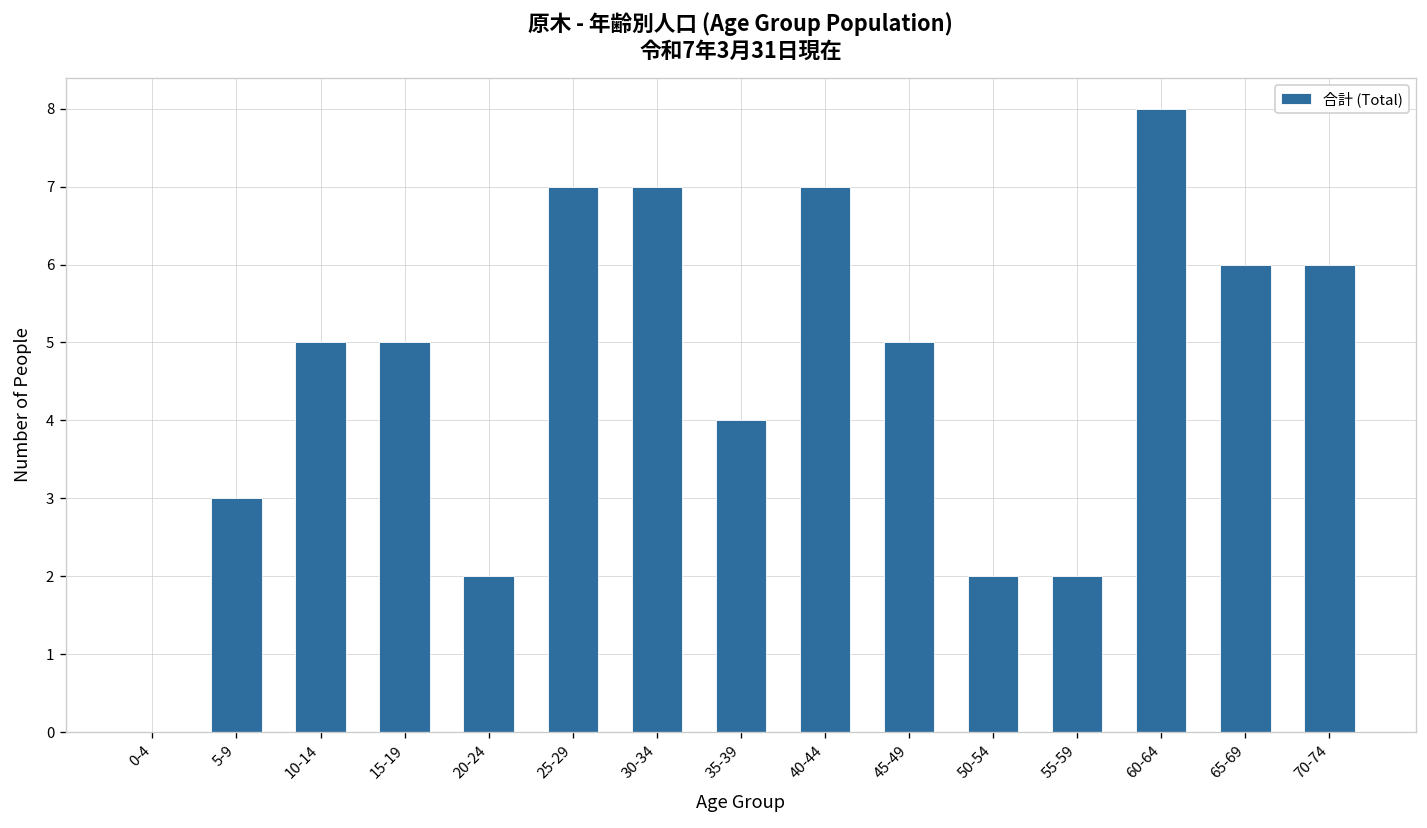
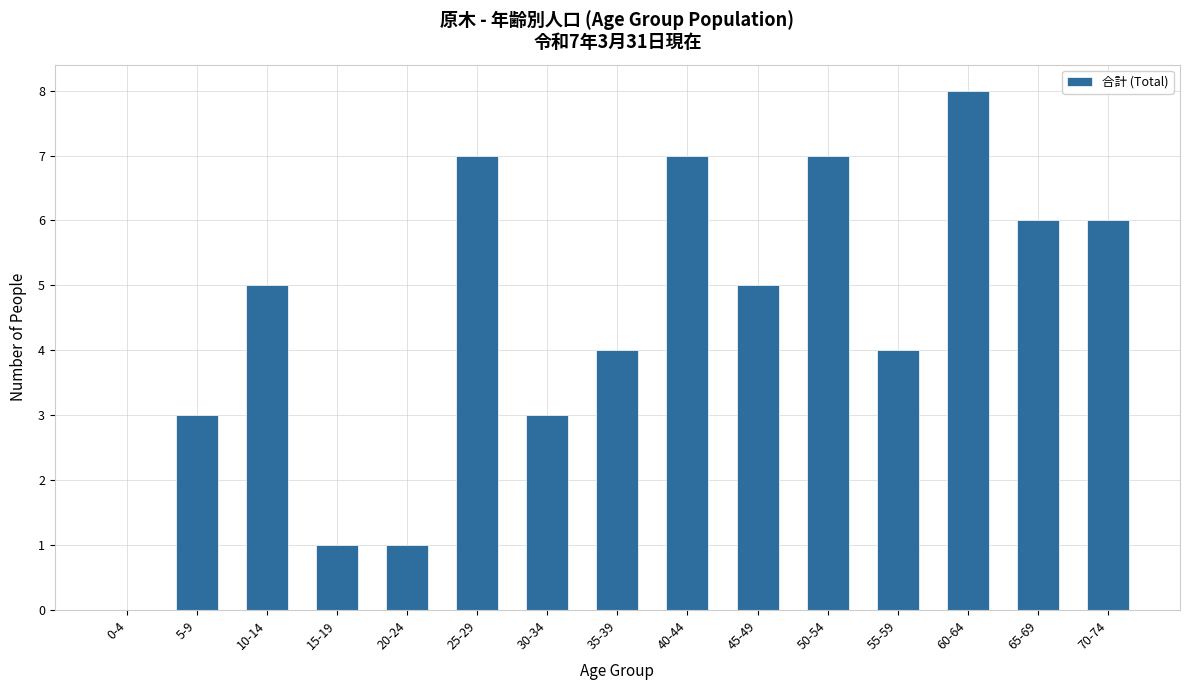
  {
    "0-4": 0,
    "5-9": 3,
    "10-14": 5,
-   "15-19": 5,
-   "20-24": 2,
+   "15-19": 1,
+   "20-24": 1,
    "25-29": 7,
-   "30-34": 7,
+   "30-34": 3,
    "35-39": 4,
    "40-44": 7,
    "45-49": 5,
-   "50-54": 2,
-   "55-59": 2,
+   "50-54": 7,
+   "55-59": 4,
    "60-64": 8,
    "65-69": 6,
    "70-74": 6
  }
